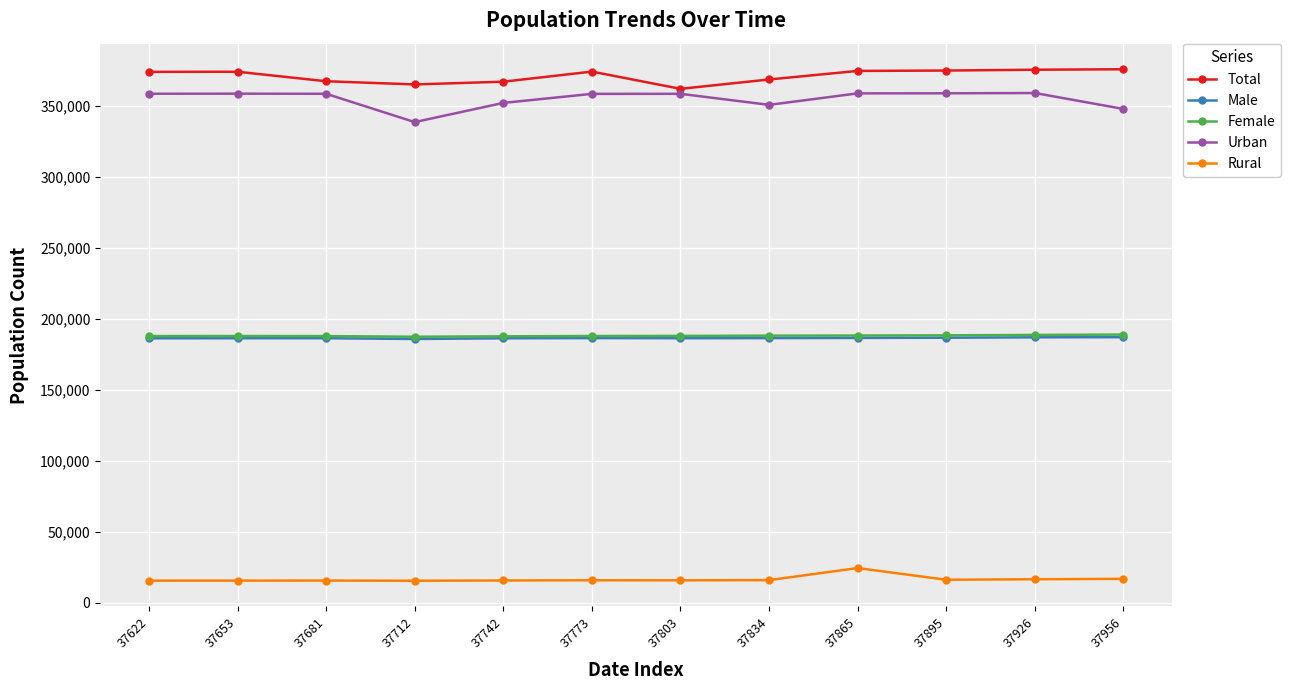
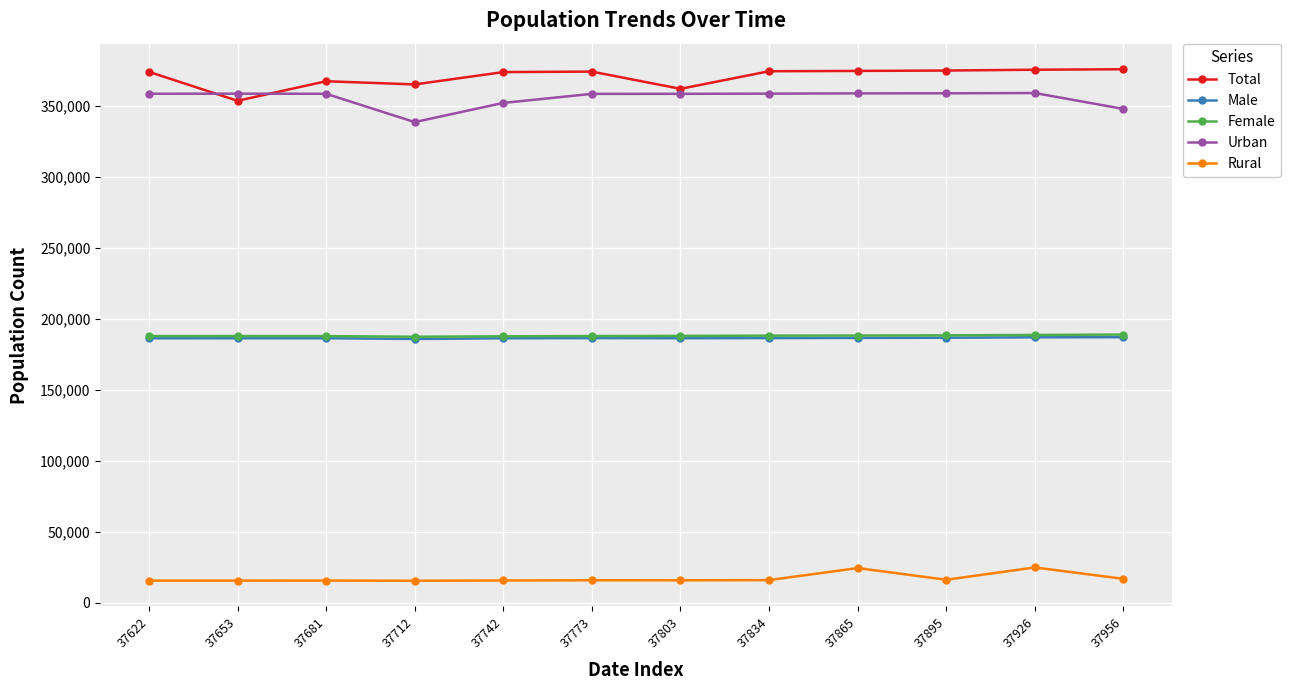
  {
    "Total": {
      "37622": "374,000",
-     "37653": "374,000",
+     "37653": "353,000",
      "37681": "367,000",
      "37712": "365,000",
-     "37742": "367,000",
+     "37742": "374,000",
      "37773": "374,000",
      "37803": "362,000",
-     "37834": "368,000",
+     "37834": "374,000",
      "37865": "375,000",
      "37895": "375,000",
      "37926": "375,000",
      "37956": "376,000"
    },
    "Male": {
      "37956": "187,000"
    },
    "Female": {
      "37956": "189,000"
    },
    "Urban": {
      "37622": "358,000",
      "37653": "358,000",
      "37681": "358,000",
      "37712": "338,000",
      "37742": "352,000",
      "37773": "358,000",
      "37803": "358,000",
-     "37834": "351,000",
+     "37834": "359,000",
      "37865": "359,000",
      "37895": "359,000",
      "37926": "359,000",
      "37956": "348,000"
    },
    "Rural": {
      "37622": "15,000",
      "37653": "15,000",
      "37681": "15,000",
      "37712": "15,000",
      "37742": "16,000",
      "37773": "16,000",
      "37803": "16,000",
      "37834": "16,000",
      "37865": "24,000",
      "37895": "16,000",
-     "37926": "16,000",
+     "37926": "25,000",
      "37956": "17,000"
    }
  }
